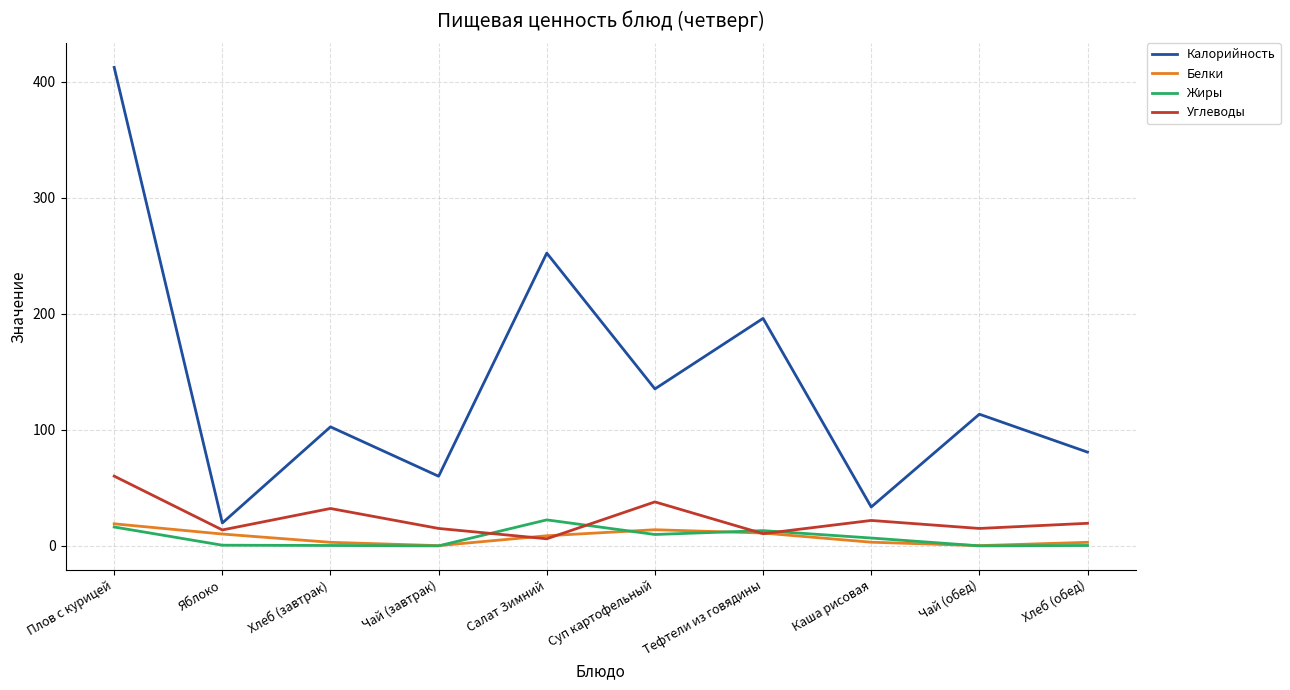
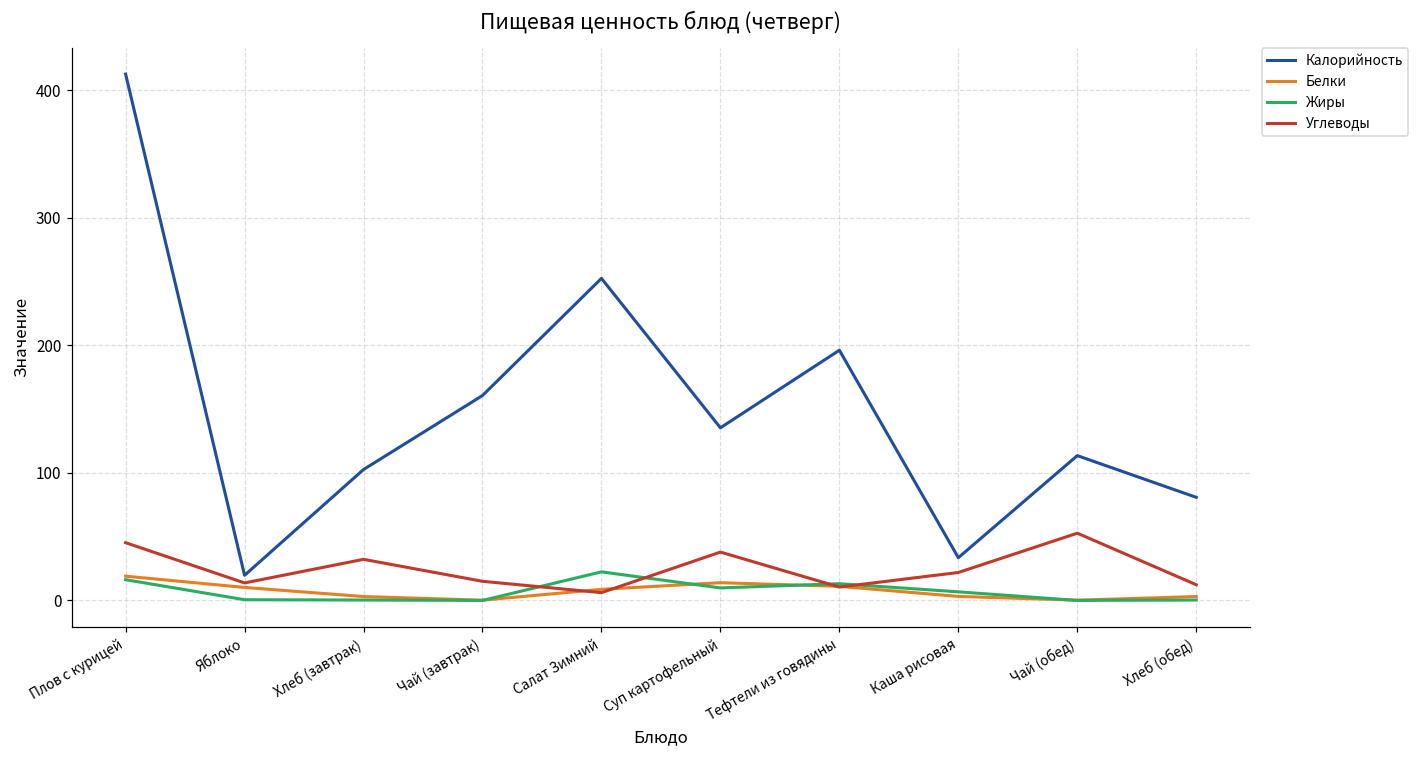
  {
    "Калорийность": {
      "Плов с курицей": 413,
      "Яблоко": 20,
      "Хлеб (завтрак)": 103,
-     "Чай (завтрак)": 60,
+     "Чай (завтрак)": 161,
      "Салат Зимний": 252,
      "Суп картофельный": 135,
      "Тефтели из говядины": 196,
      "Каша рисовая": 34,
      "Чай (обед)": 114,
      "Хлеб (обед)": 81
    },
    "Белки": {
      "Плов с курицей": 19,
      "Яблоко": 10,
      "Хлеб (завтрак)": 3,
      "Салат Зимний": 9,
      "Суп картофельный": 14,
      "Каша рисовая": 3,
      "Хлеб (обед)": 3
    },
    "Жиры": {
      "Плов с курицей": 16,
      "Яблоко": 1,
      "Хлеб (завтрак)": 0,
      "Салат Зимний": 22,
      "Суп картофельный": 10,
      "Каша рисовая": 7,
      "Хлеб (обед)": 0
    },
    "Углеводы": {
-     "Плов с курицей": 60,
+     "Плов с курицей": 45,
      "Яблоко": 14,
      "Хлеб (завтрак)": 32,
      "Чай (завтрак)": 15,
      "Салат Зимний": 6,
      "Суп картофельный": 38,
      "Каша рисовая": 22,
-     "Чай (обед)": 15,
-     "Хлеб (обед)": 19
+     "Чай (обед)": 53,
+     "Хлеб (обед)": 12
    }
  }
